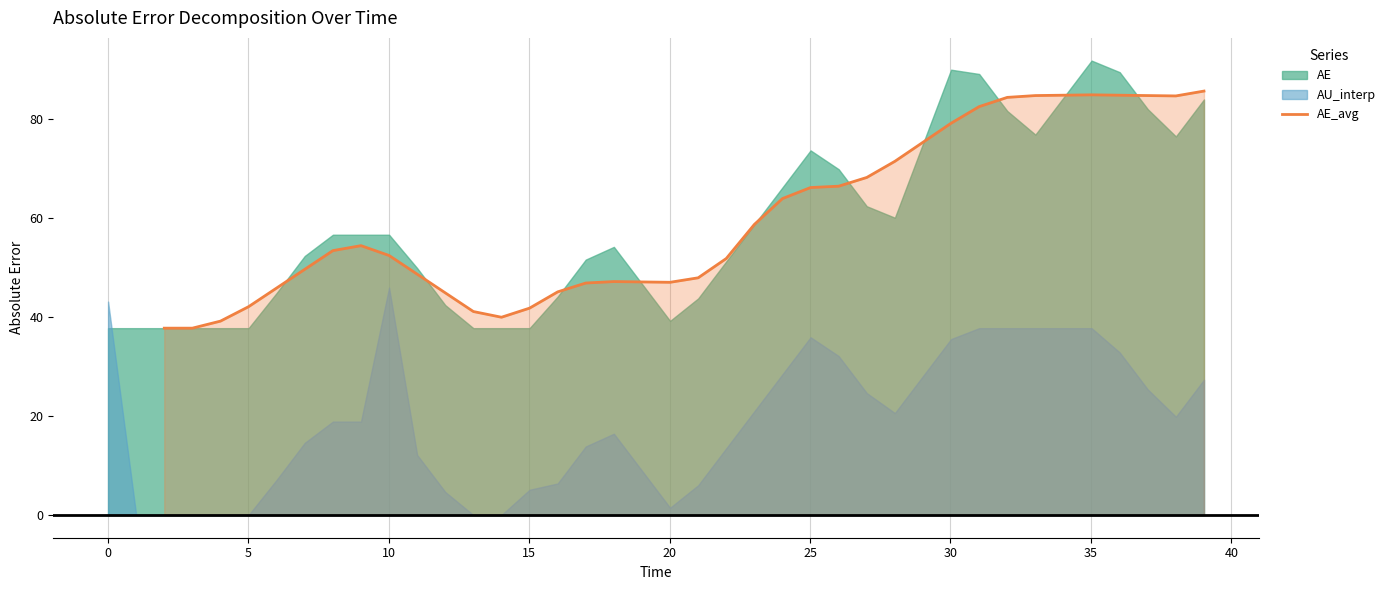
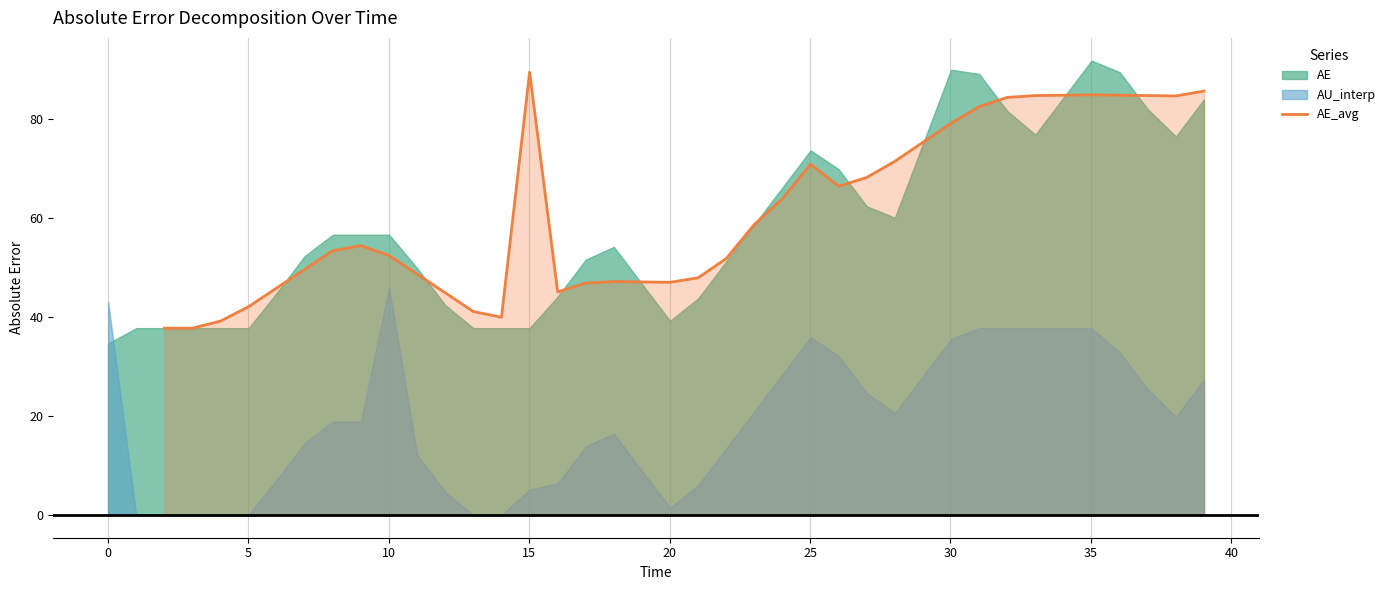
  {
    "AE": {
-     "0": 38,
+     "0": 35,
      "5": 38,
      "10": 57,
      "15": 38,
      "20": 39,
      "25": 74
    },
    "AE_avg": {
      "5": 42,
      "10": 52,
-     "15": 42,
+     "15": 89,
      "20": 47,
-     "25": 66
+     "25": 71
    },
    "AU_interp": {
      "0": 43,
      "5": 0,
      "10": 46,
      "15": 5,
      "20": 1,
      "25": 36
    }
  }
